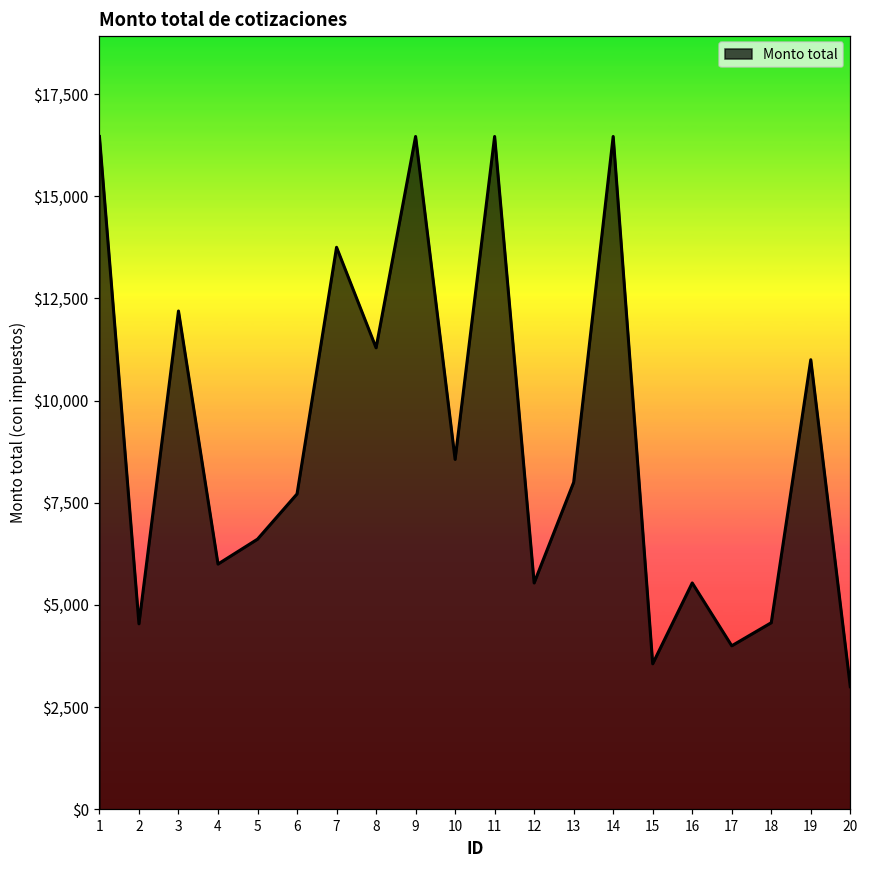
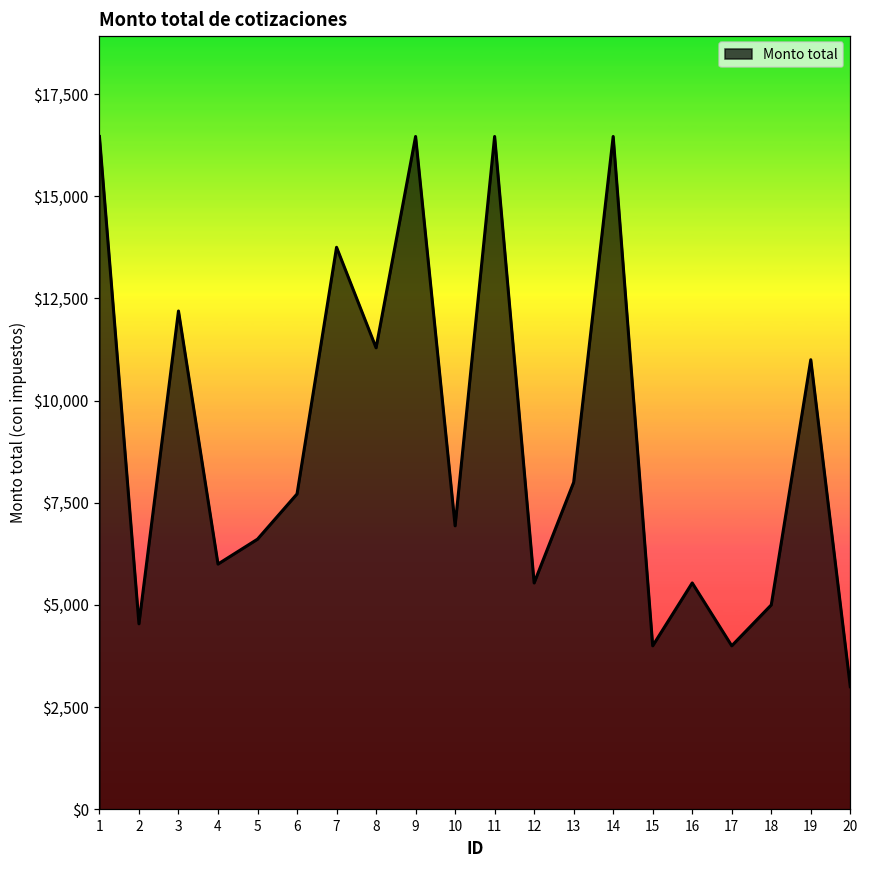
  {
    "1": "$16,500",
    "2": "$4,500",
    "3": "$12,200",
    "4": "$6,000",
    "5": "$6,600",
    "6": "$7,700",
    "7": "$13,800",
    "8": "$11,300",
    "9": "$16,500",
-   "10": "$8,600",
+   "10": "$6,900",
    "11": "$16,500",
    "12": "$5,500",
    "13": "$8,000",
    "14": "$16,500",
-   "15": "$3,600",
+   "15": "$4,000",
    "16": "$5,500",
    "17": "$4,000",
-   "18": "$4,600",
+   "18": "$5,000",
    "19": "$11,000",
    "20": "$3,000"
  }
